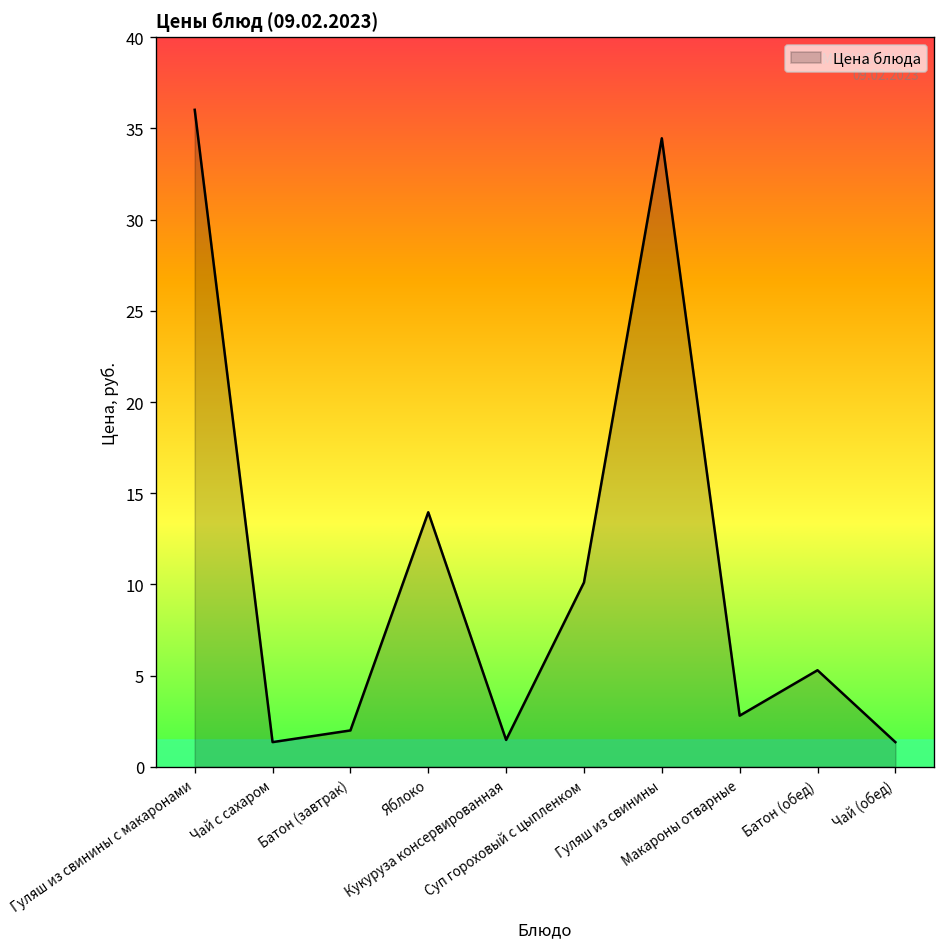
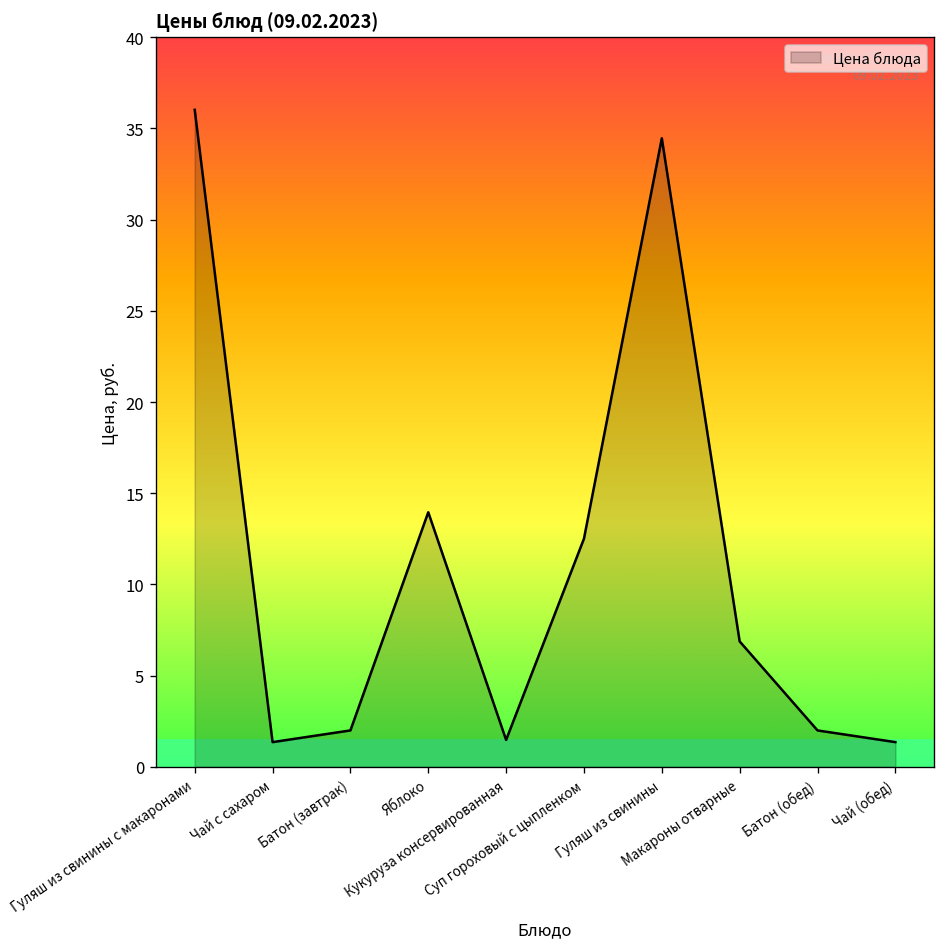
  {
    "Гуляш из свинины с макаронами": 36.0,
    "Батон (завтрак)": 2.0,
    "Яблоко": 14.0,
-   "Суп гороховый с цыпленком": 10.1,
+   "Суп гороховый с цыпленком": 12.5,
    "Гуляш из свинины": 34.5,
-   "Макароны отварные": 2.8,
-   "Батон (обед)": 5.3
+   "Макароны отварные": 6.9,
+   "Батон (обед)": 2.0
  }
